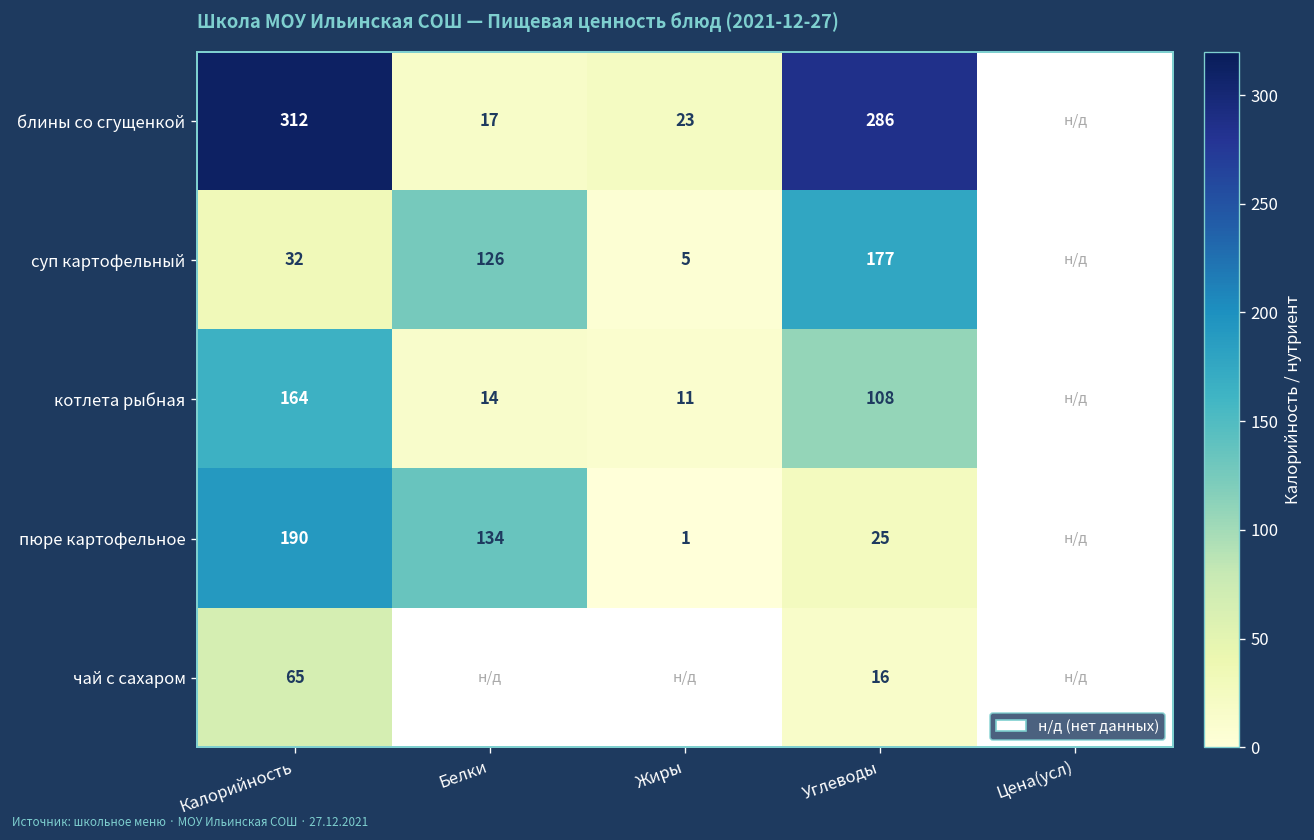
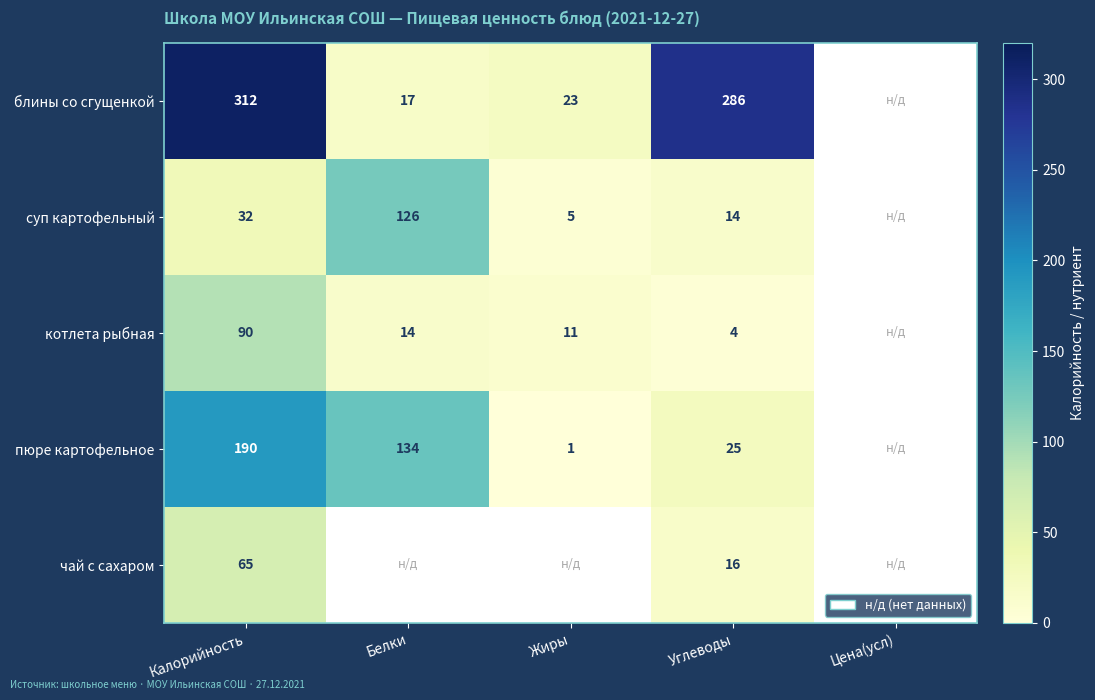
  {
    "блины со сгущенкой": {
      "Калорийность": 312,
      "Белки": 17,
      "Жиры": 23,
      "Углеводы": 286
    },
    "суп картофельный": {
      "Калорийность": 32,
      "Белки": 126,
      "Жиры": 5,
-     "Углеводы": 177
+     "Углеводы": 14
    },
    "котлета рыбная": {
-     "Калорийность": 164,
+     "Калорийность": 90,
      "Белки": 14,
      "Жиры": 11,
-     "Углеводы": 108
+     "Углеводы": 4
    },
    "пюре картофельное": {
      "Калорийность": 190,
      "Белки": 134,
      "Жиры": 1,
      "Углеводы": 25
    },
    "чай с сахаром": {
      "Калорийность": 65,
      "Углеводы": 16
    }
  }
